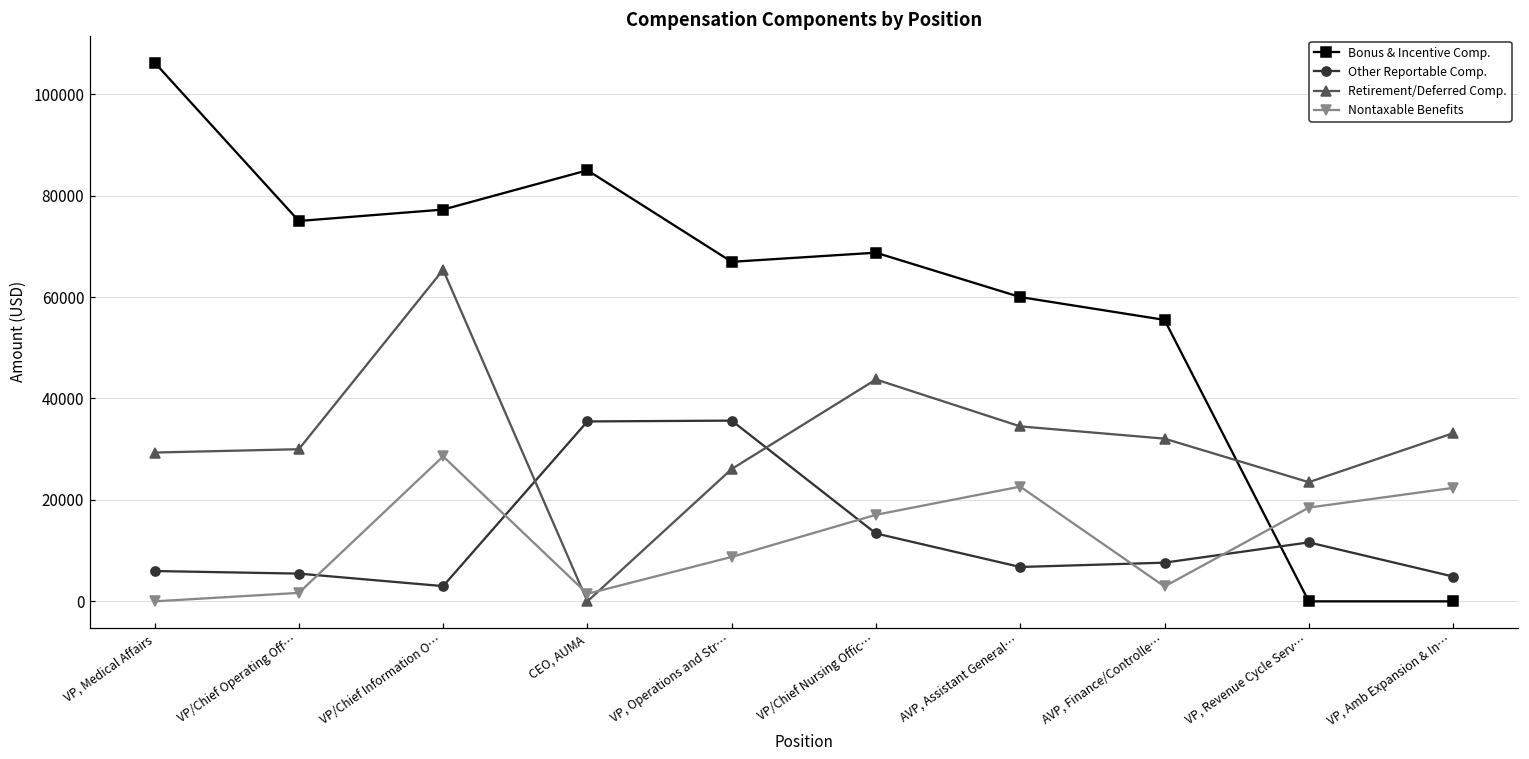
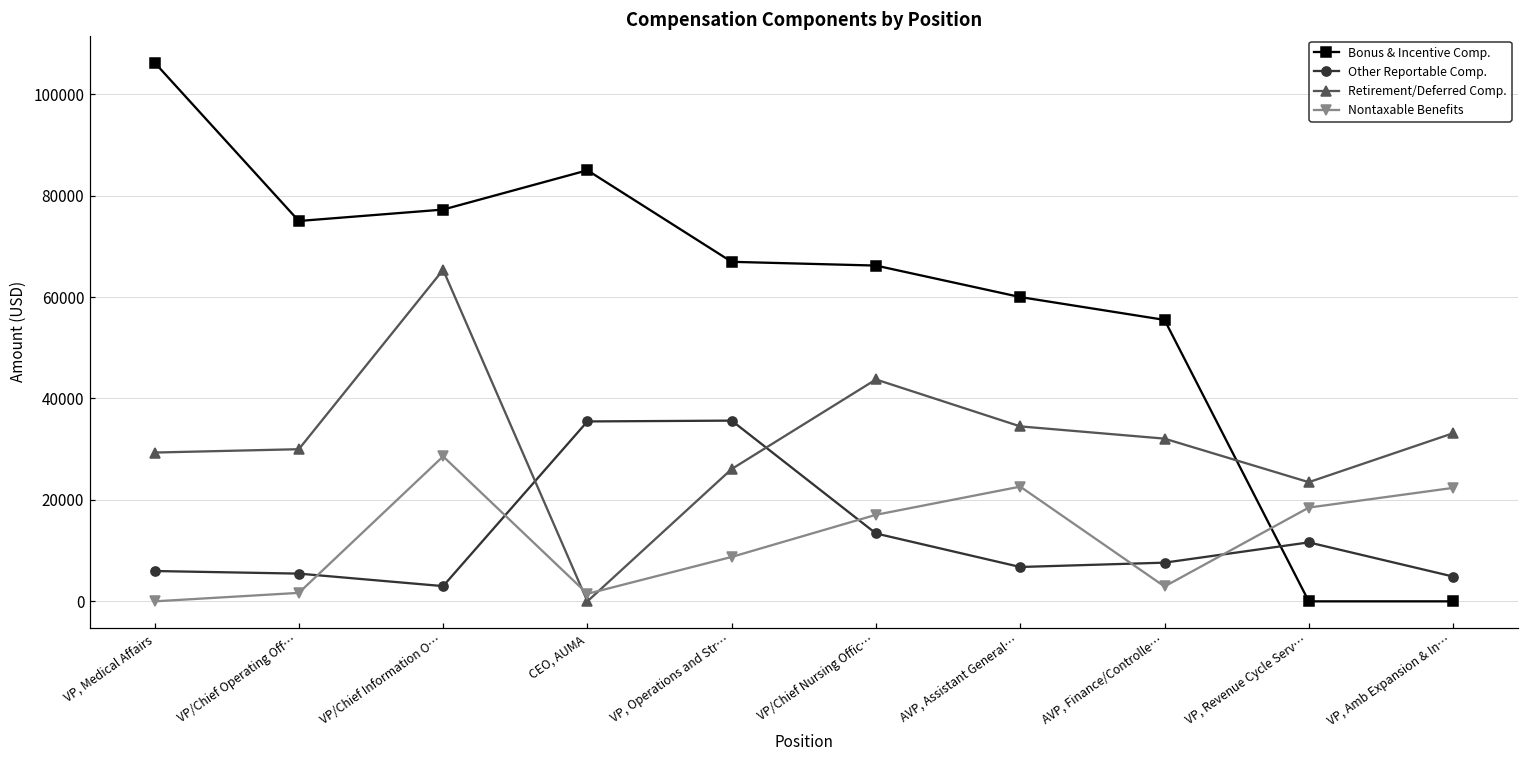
  {
    "Bonus & Incentive Comp.": {
      "VP, Medical Affairs": 106000,
      "VP/Chief Operating Off…": 75000,
      "VP/Chief Information O…": 77000,
      "CEO, AUMA": 85000,
      "VP, Operations and Str…": 67000,
-     "VP/Chief Nursing Offic…": 69000,
+     "VP/Chief Nursing Offic…": 66000,
      "AVP, Assistant General…": 60000,
      "AVP, Finance/Controlle…": 56000,
      "VP, Revenue Cycle Serv…": 0,
      "VP, Amb Expansion & In…": 0
    },
    "Nontaxable Benefits": {
      "VP, Medical Affairs": 0,
      "VP/Chief Operating Off…": 2000,
      "VP/Chief Information O…": 29000,
      "CEO, AUMA": 1000,
      "VP, Operations and Str…": 9000,
      "VP/Chief Nursing Offic…": 17000,
      "AVP, Assistant General…": 23000,
      "AVP, Finance/Controlle…": 3000,
      "VP, Revenue Cycle Serv…": 18000,
      "VP, Amb Expansion & In…": 22000
    }
  }
